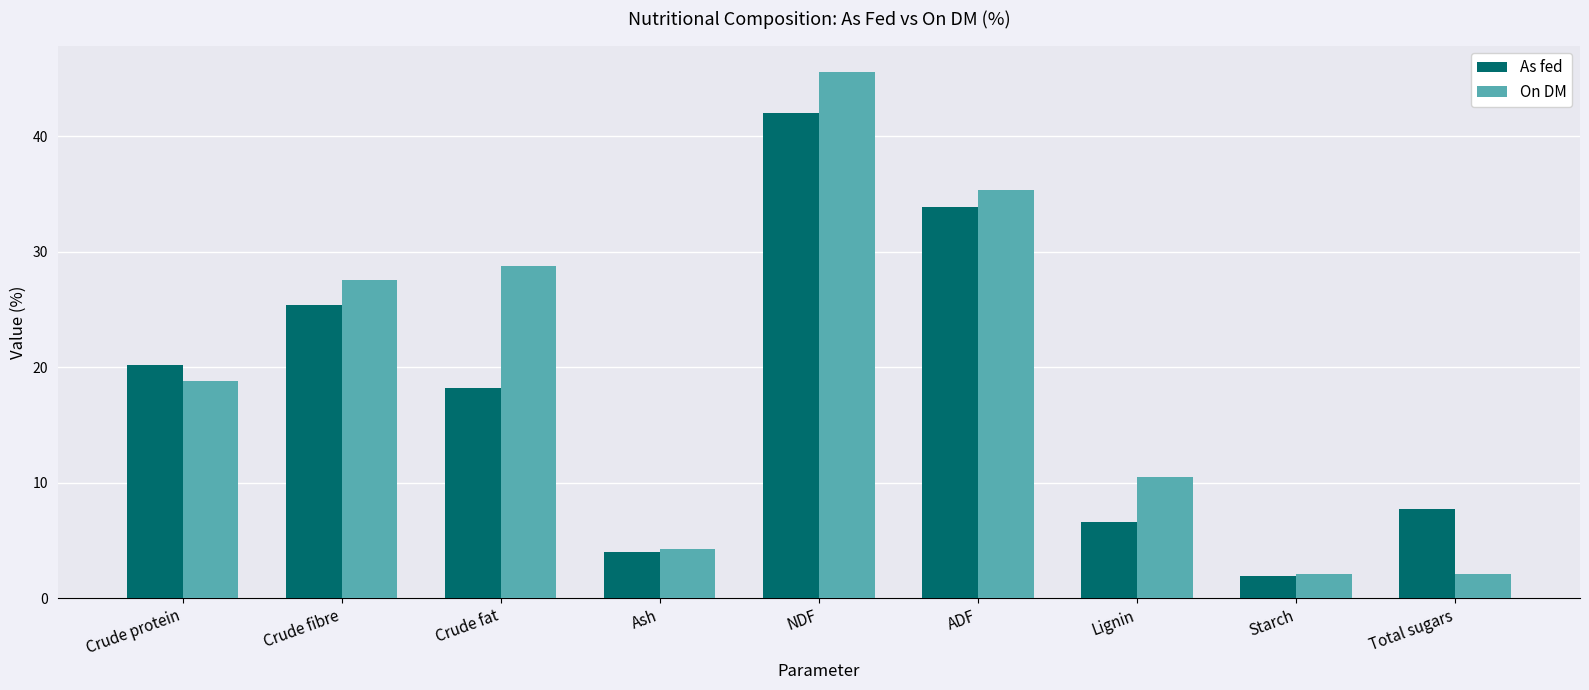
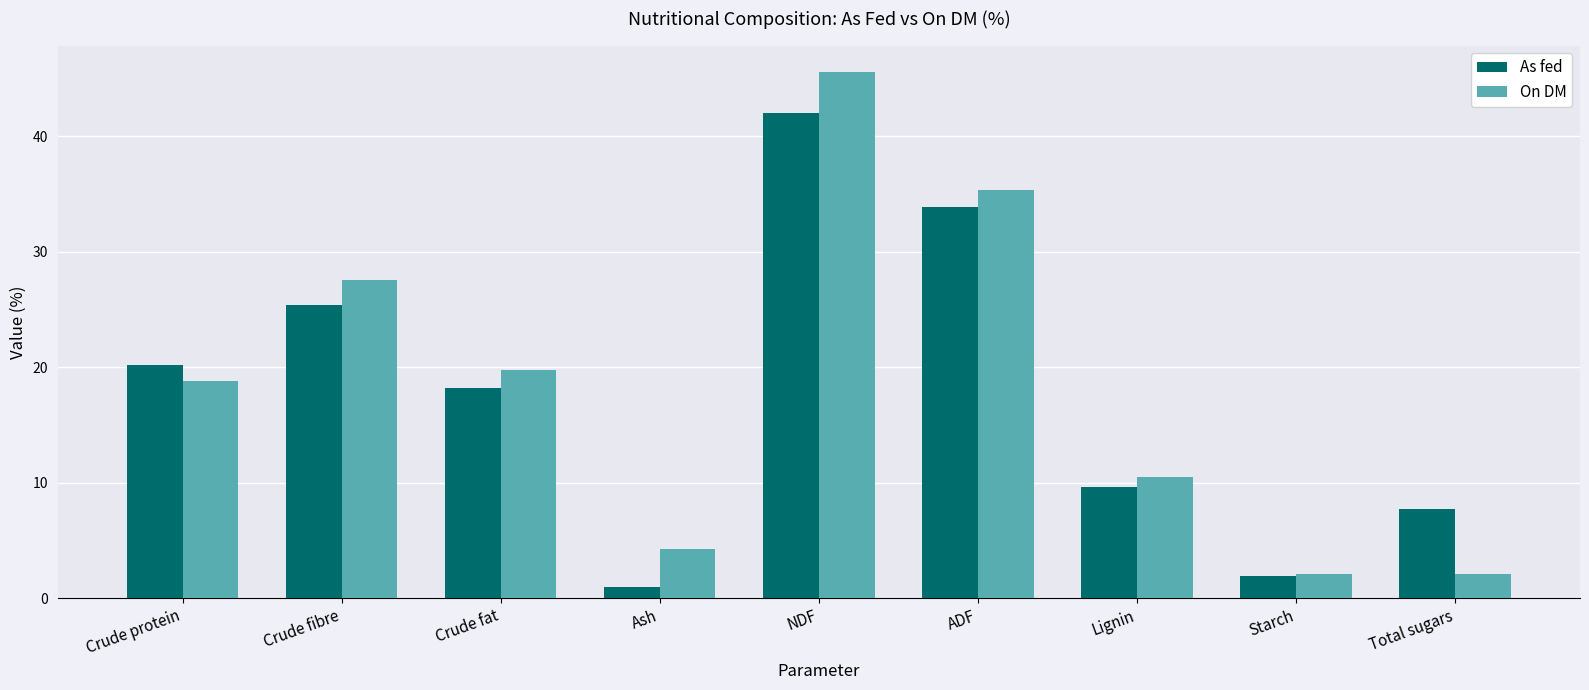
  {
    "As fed": {
      "Crude protein": 20.2,
      "Crude fibre": 25.4,
      "Crude fat": 18.2,
-     "Ash": 4,
+     "Ash": 1,
      "NDF": 42.0,
      "ADF": 33.9,
-     "Lignin": 6.6,
+     "Lignin": 9.6,
      "Starch": 1.9,
      "Total sugars": 7.7
    },
    "On DM": {
      "Crude protein": 18.8,
      "Crude fibre": 27.6,
-     "Crude fat": 28.8,
+     "Crude fat": 19.8,
      "Ash": 4.3,
      "NDF": 45.6,
      "ADF": 35.4,
      "Lignin": 10.5,
      "Starch": 2.1,
      "Total sugars": 2.1
    }
  }
